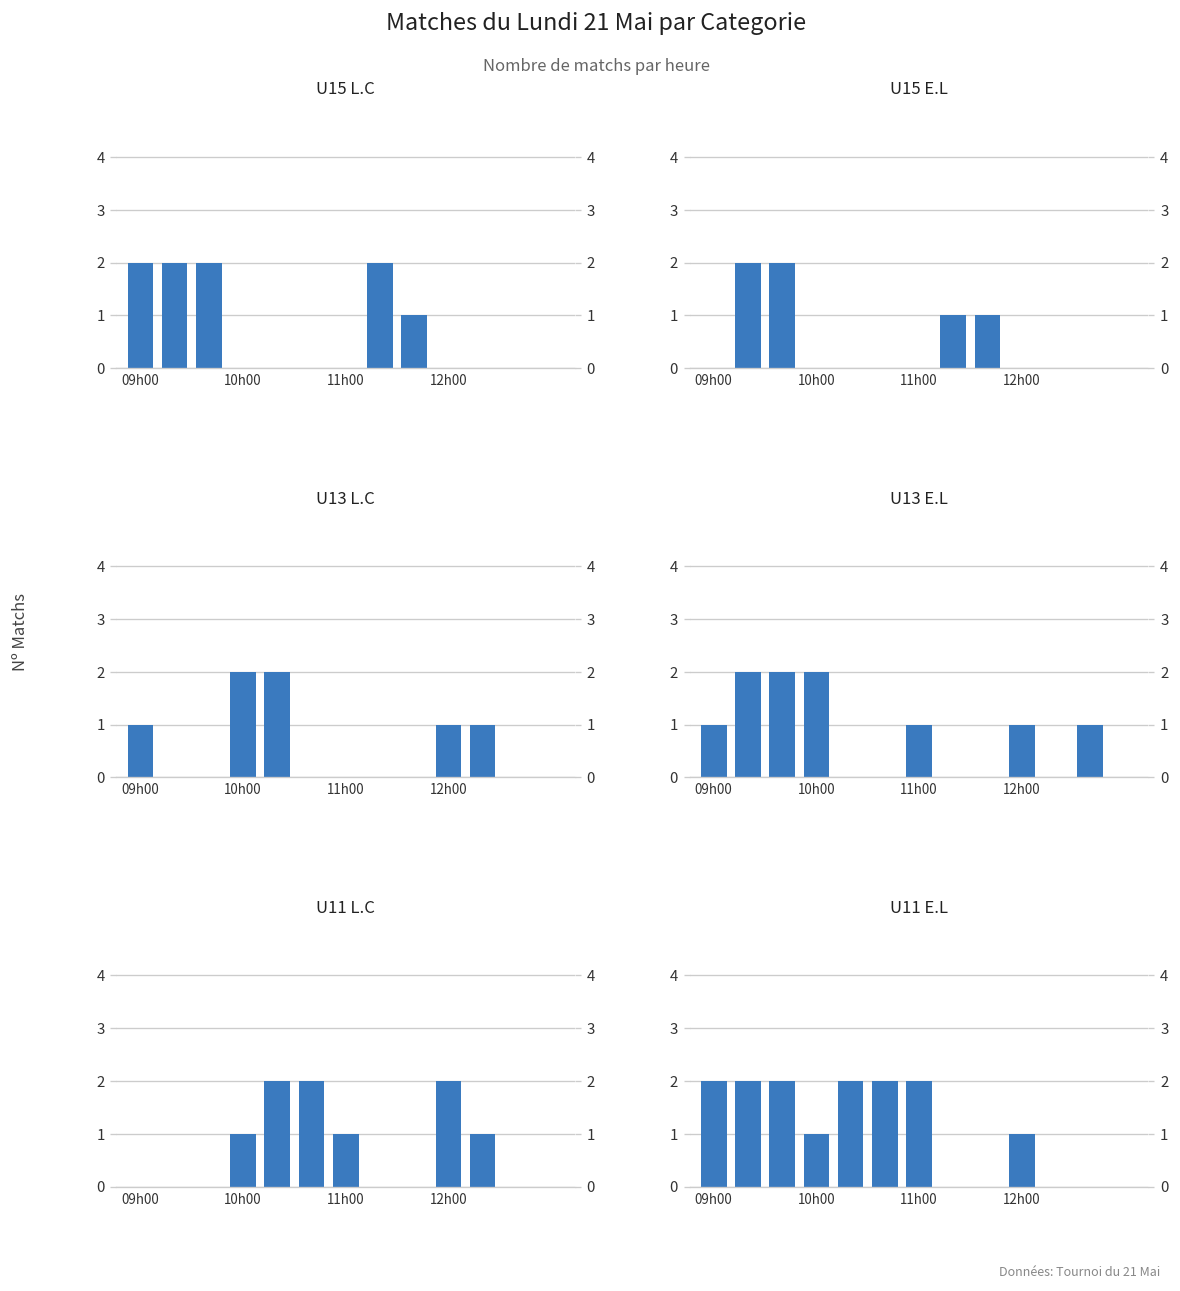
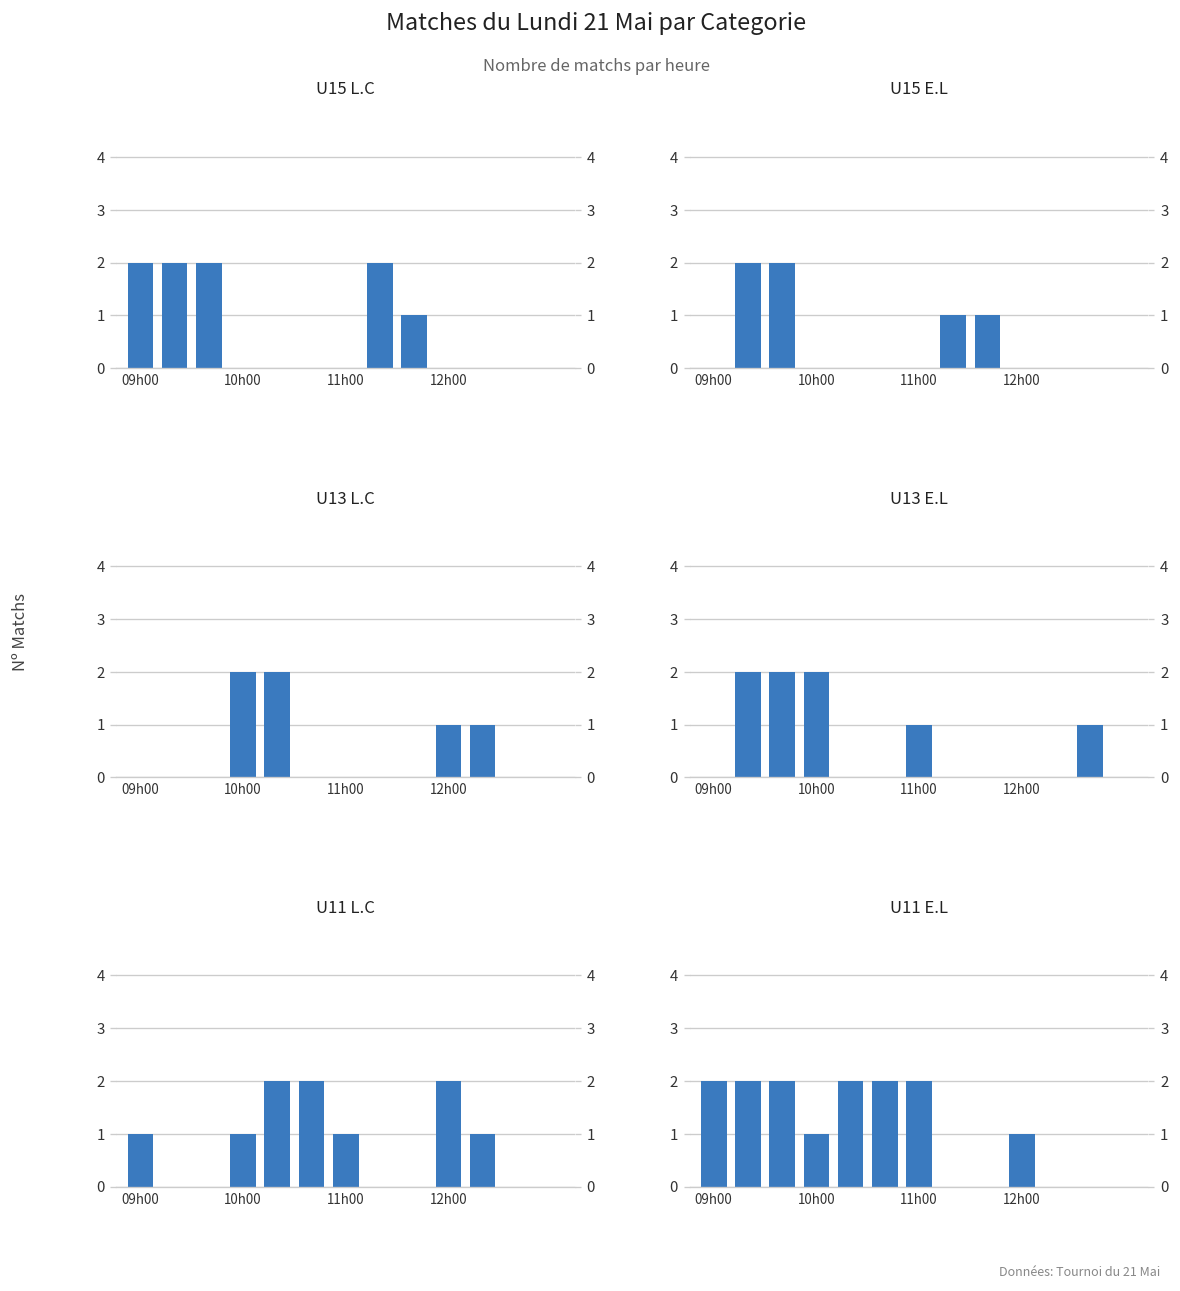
  {
    "U15 L.C": {
      "09h00": 2.0,
      "10h00": 0.0,
      "11h00": 0.0,
      "12h00": 0.0
    },
    "U15 E.L": {
      "09h00": 0.0,
      "10h00": 0.0,
      "11h00": 0.0,
      "12h00": 0.0
    },
    "U13 L.C": {
-     "09h00": 1,
+     "09h00": 0,
      "10h00": 2,
      "11h00": 0,
      "12h00": 1
    },
    "U13 E.L": {
-     "09h00": 1,
+     "09h00": 0,
      "10h00": 2,
      "11h00": 1,
-     "12h00": 1
+     "12h00": 0
    },
    "U11 L.C": {
-     "09h00": 0,
+     "09h00": 1,
      "10h00": 1,
      "11h00": 1,
      "12h00": 2
    },
    "U11 E.L": {
      "09h00": 2.0,
      "10h00": 1.0,
      "11h00": 2.0,
      "12h00": 1.0
    }
  }
